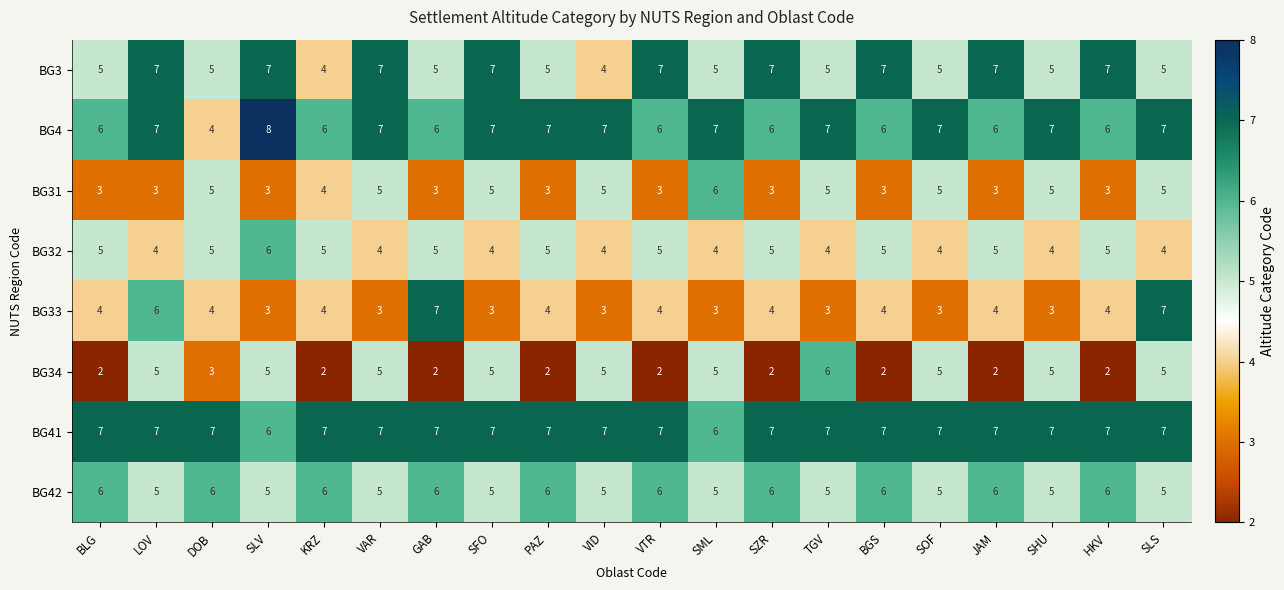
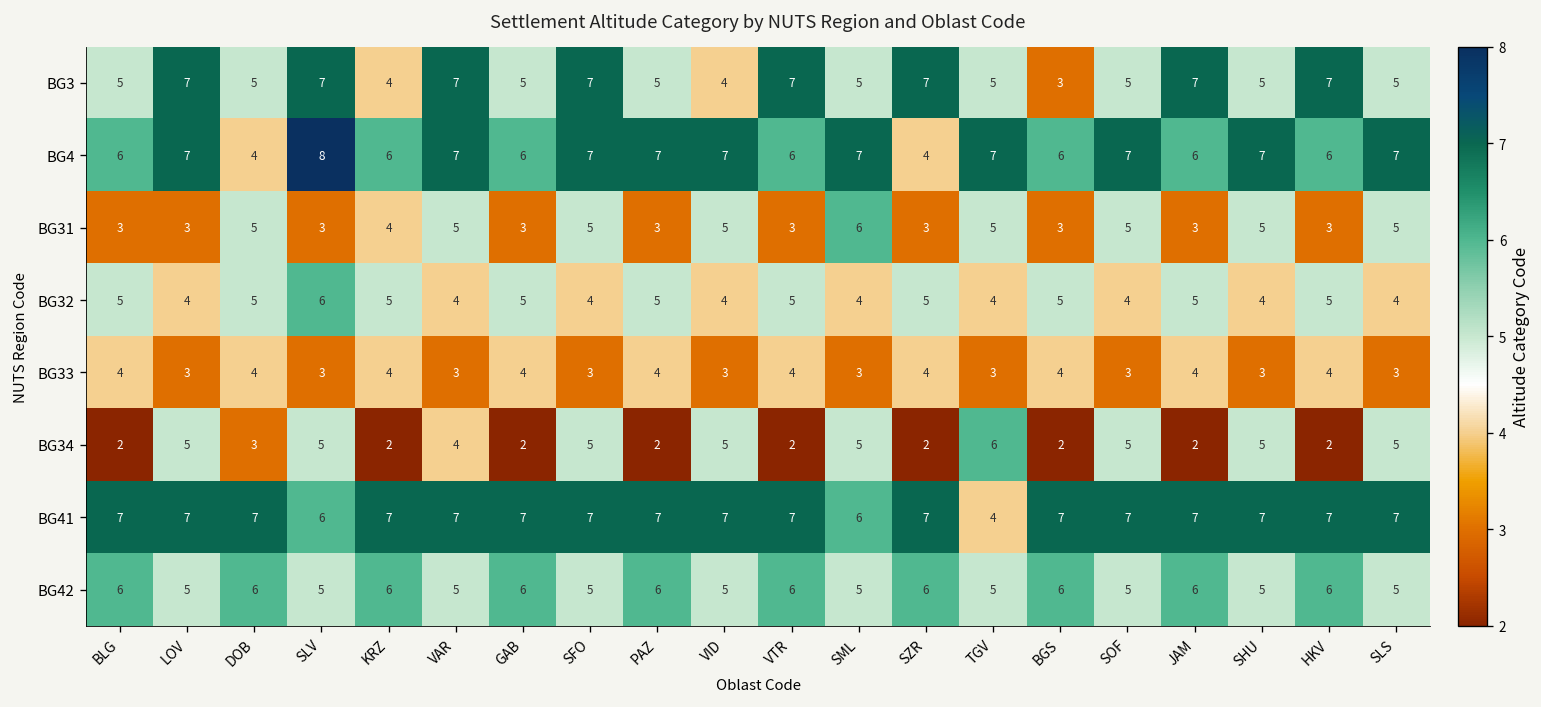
  {
    "BG3": {
      "BLG": 5,
      "LOV": 7,
      "DOB": 5,
      "SLV": 7,
      "KRZ": 4,
      "VAR": 7,
      "GAB": 5,
      "SFO": 7,
      "PAZ": 5,
      "VID": 4,
      "VTR": 7,
      "SML": 5,
      "SZR": 7,
      "TGV": 5,
-     "BGS": 7,
+     "BGS": 3,
      "SOF": 5,
      "JAM": 7,
      "SHU": 5,
      "HKV": 7,
      "SLS": 5
    },
    "BG4": {
      "BLG": 6,
      "LOV": 7,
      "DOB": 4,
      "SLV": 8,
      "KRZ": 6,
      "VAR": 7,
      "GAB": 6,
      "SFO": 7,
      "PAZ": 7,
      "VID": 7,
      "VTR": 6,
      "SML": 7,
-     "SZR": 6,
+     "SZR": 4,
      "TGV": 7,
      "BGS": 6,
      "SOF": 7,
      "JAM": 6,
      "SHU": 7,
      "HKV": 6,
      "SLS": 7
    },
    "BG31": {
      "BLG": 3,
      "LOV": 3,
      "DOB": 5,
      "SLV": 3,
      "KRZ": 4,
      "VAR": 5,
      "GAB": 3,
      "SFO": 5,
      "PAZ": 3,
      "VID": 5,
      "VTR": 3,
      "SML": 6,
      "SZR": 3,
      "TGV": 5,
      "BGS": 3,
      "SOF": 5,
      "JAM": 3,
      "SHU": 5,
      "HKV": 3,
      "SLS": 5
    },
    "BG32": {
      "BLG": 5,
      "LOV": 4,
      "DOB": 5,
      "SLV": 6,
      "KRZ": 5,
      "VAR": 4,
      "GAB": 5,
      "SFO": 4,
      "PAZ": 5,
      "VID": 4,
      "VTR": 5,
      "SML": 4,
      "SZR": 5,
      "TGV": 4,
      "BGS": 5,
      "SOF": 4,
      "JAM": 5,
      "SHU": 4,
      "HKV": 5,
      "SLS": 4
    },
    "BG33": {
      "BLG": 4,
-     "LOV": 6,
+     "LOV": 3,
      "DOB": 4,
      "SLV": 3,
      "KRZ": 4,
      "VAR": 3,
-     "GAB": 7,
+     "GAB": 4,
      "SFO": 3,
      "PAZ": 4,
      "VID": 3,
      "VTR": 4,
      "SML": 3,
      "SZR": 4,
      "TGV": 3,
      "BGS": 4,
      "SOF": 3,
      "JAM": 4,
      "SHU": 3,
      "HKV": 4,
-     "SLS": 7
+     "SLS": 3
    },
    "BG34": {
      "BLG": 2,
      "LOV": 5,
      "DOB": 3,
      "SLV": 5,
      "KRZ": 2,
-     "VAR": 5,
+     "VAR": 4,
      "GAB": 2,
      "SFO": 5,
      "PAZ": 2,
      "VID": 5,
      "VTR": 2,
      "SML": 5,
      "SZR": 2,
      "TGV": 6,
      "BGS": 2,
      "SOF": 5,
      "JAM": 2,
      "SHU": 5,
      "HKV": 2,
      "SLS": 5
    },
    "BG41": {
      "BLG": 7,
      "LOV": 7,
      "DOB": 7,
      "SLV": 6,
      "KRZ": 7,
      "VAR": 7,
      "GAB": 7,
      "SFO": 7,
      "PAZ": 7,
      "VID": 7,
      "VTR": 7,
      "SML": 6,
      "SZR": 7,
-     "TGV": 7,
+     "TGV": 4,
      "BGS": 7,
      "SOF": 7,
      "JAM": 7,
      "SHU": 7,
      "HKV": 7,
      "SLS": 7
    },
    "BG42": {
      "BLG": 6,
      "LOV": 5,
      "DOB": 6,
      "SLV": 5,
      "KRZ": 6,
      "VAR": 5,
      "GAB": 6,
      "SFO": 5,
      "PAZ": 6,
      "VID": 5,
      "VTR": 6,
      "SML": 5,
      "SZR": 6,
      "TGV": 5,
      "BGS": 6,
      "SOF": 5,
      "JAM": 6,
      "SHU": 5,
      "HKV": 6,
      "SLS": 5
    }
  }
